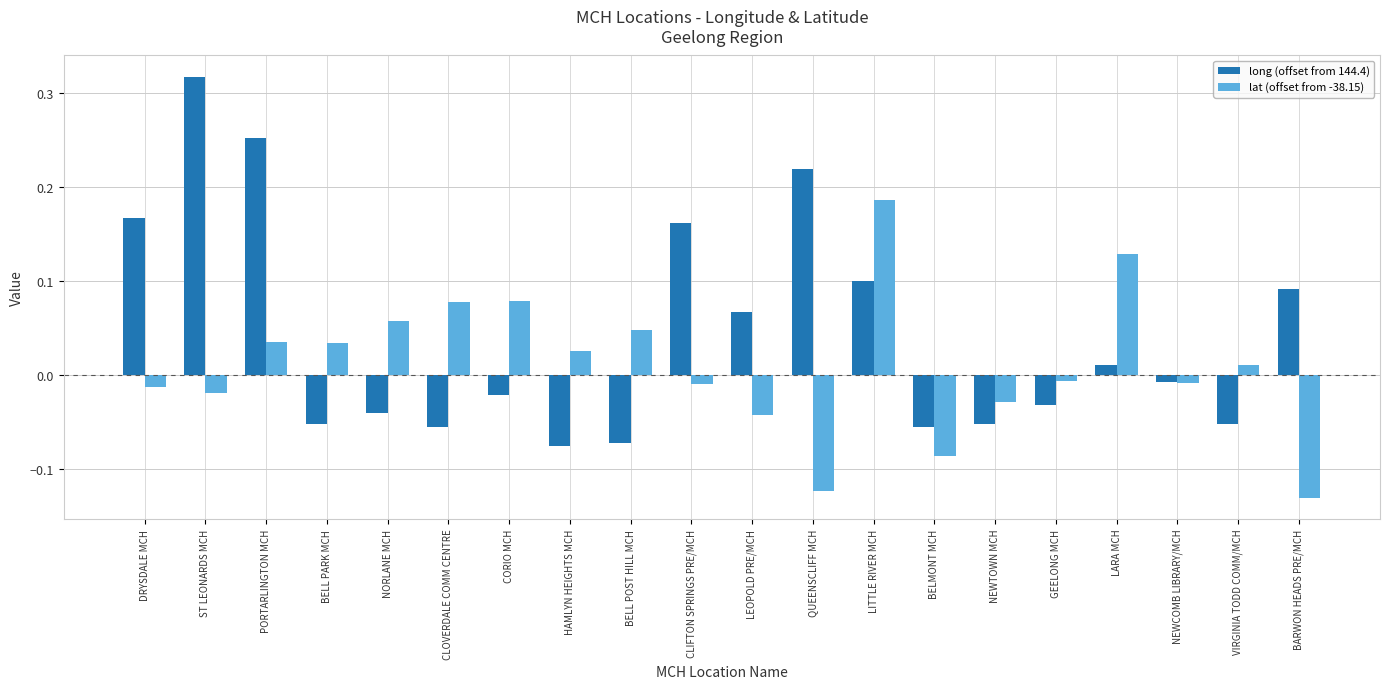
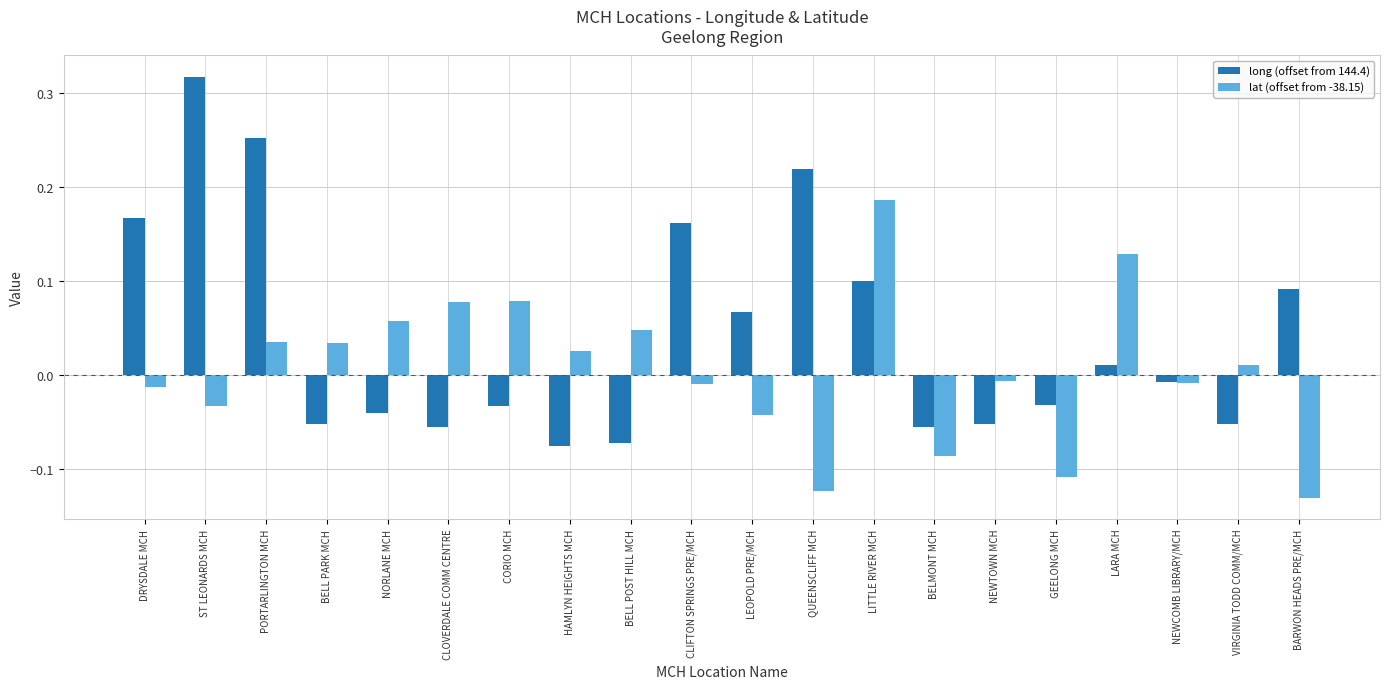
  {
    "long (offset from 144.4)": {
      "DRYSDALE MCH": 0.17,
      "ST LEONARDS MCH": 0.32,
      "PORTARLINGTON MCH": 0.25,
      "BELL PARK MCH": -0.05,
      "NORLANE MCH": -0.04,
      "CLOVERDALE COMM CENTRE": -0.06,
-     "CORIO MCH": -0.02,
+     "CORIO MCH": -0.03,
      "HAMLYN HEIGHTS MCH": -0.08,
      "BELL POST HILL MCH": -0.07,
      "CLIFTON SPRINGS PRE/MCH": 0.16,
      "LEOPOLD PRE/MCH": 0.07,
      "QUEENSCLIFF MCH": 0.22,
      "LITTLE RIVER MCH": 0.10,
      "BELMONT MCH": -0.06,
      "NEWTOWN MCH": -0.05,
      "GEELONG MCH": -0.03,
      "LARA MCH": 0.01,
      "NEWCOMB LIBRARY/MCH": -0.01,
      "VIRGINIA TODD COMM/MCH": -0.05,
      "BARWON HEADS PRE/MCH": 0.09
    },
    "lat (offset from -38.15)": {
      "DRYSDALE MCH": -0.01,
-     "ST LEONARDS MCH": -0.02,
+     "ST LEONARDS MCH": -0.03,
      "PORTARLINGTON MCH": 0.03,
      "BELL PARK MCH": 0.03,
      "NORLANE MCH": 0.06,
      "CLOVERDALE COMM CENTRE": 0.08,
      "CORIO MCH": 0.08,
      "HAMLYN HEIGHTS MCH": 0.03,
      "BELL POST HILL MCH": 0.05,
      "CLIFTON SPRINGS PRE/MCH": -0.01,
      "LEOPOLD PRE/MCH": -0.04,
      "QUEENSCLIFF MCH": -0.12,
      "LITTLE RIVER MCH": 0.19,
      "BELMONT MCH": -0.09,
-     "NEWTOWN MCH": -0.03,
-     "GEELONG MCH": -0.01,
+     "NEWTOWN MCH": -0.01,
+     "GEELONG MCH": -0.11,
      "LARA MCH": 0.13,
      "NEWCOMB LIBRARY/MCH": -0.01,
      "VIRGINIA TODD COMM/MCH": 0.01,
      "BARWON HEADS PRE/MCH": -0.13
    }
  }
